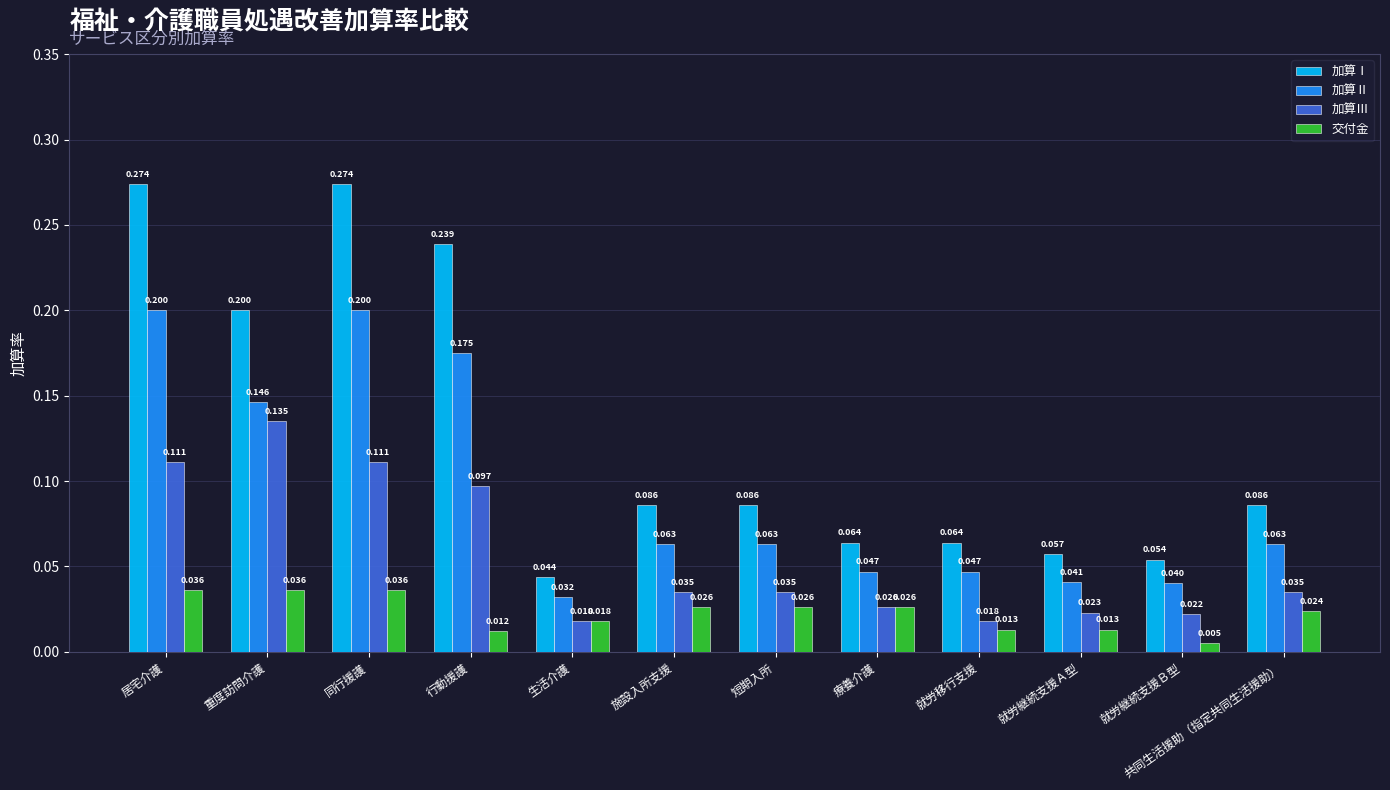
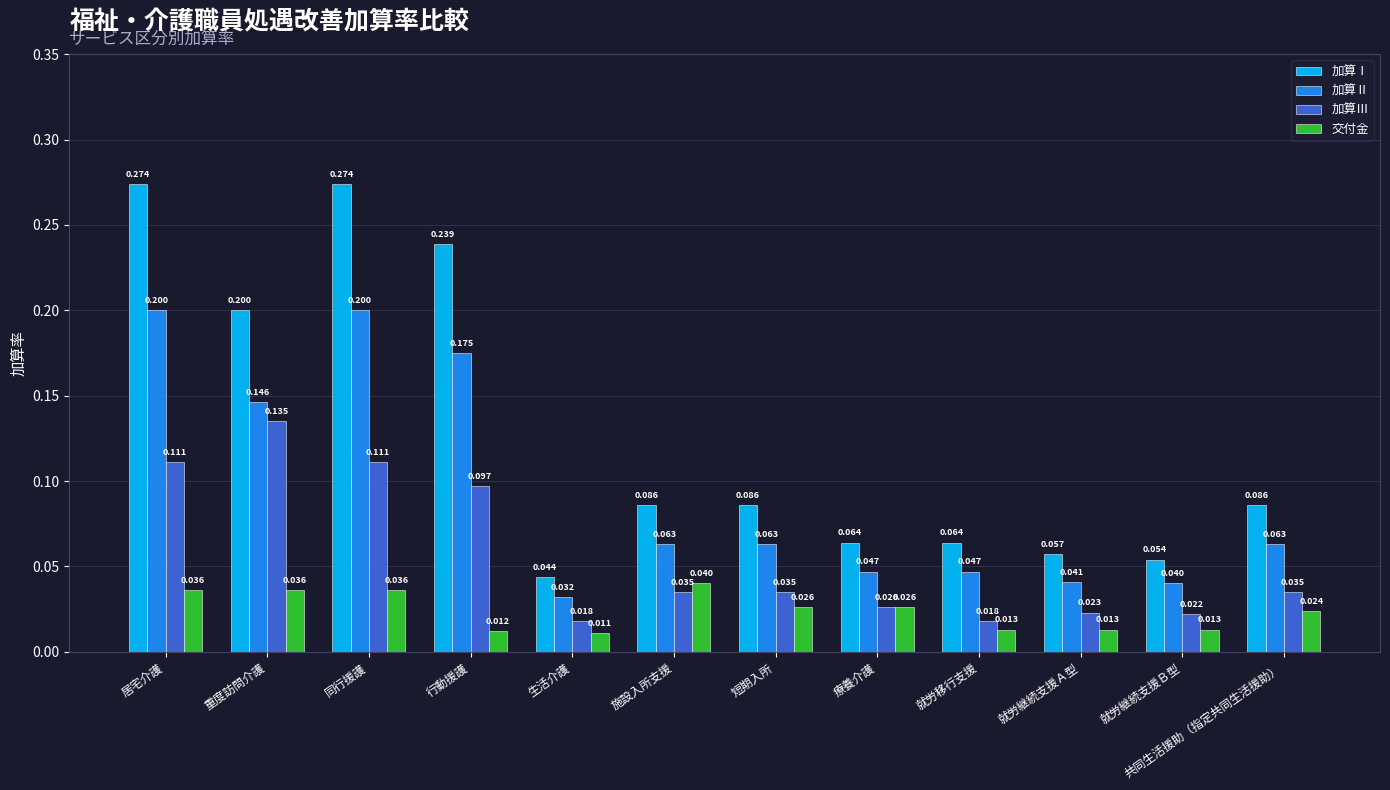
  {
    "加算Ⅲ": {
      "居宅介護": 0.111,
      "重度訪問介護": 0.135,
      "同行援護": 0.111,
      "行動援護": 0.097,
      "施設入所支援": 0.035,
      "短期入所": 0.035,
      "就労移行支援": 0.018,
      "就労継続支援Ａ型": 0.023,
      "就労継続支援Ｂ型": 0.022,
      "共同生活援助（指定共同生活援助）": 0.035
    },
    "交付金": {
      "居宅介護": 0.036,
      "重度訪問介護": 0.036,
      "同行援護": 0.036,
      "行動援護": 0.012,
-     "生活介護": 0.018,
-     "施設入所支援": 0.026,
+     "生活介護": 0.011,
+     "施設入所支援": 0.040,
      "短期入所": 0.026,
      "就労移行支援": 0.013,
      "就労継続支援Ａ型": 0.013,
-     "就労継続支援Ｂ型": 0.005,
+     "就労継続支援Ｂ型": 0.013,
      "共同生活援助（指定共同生活援助）": 0.024
    }
  }
